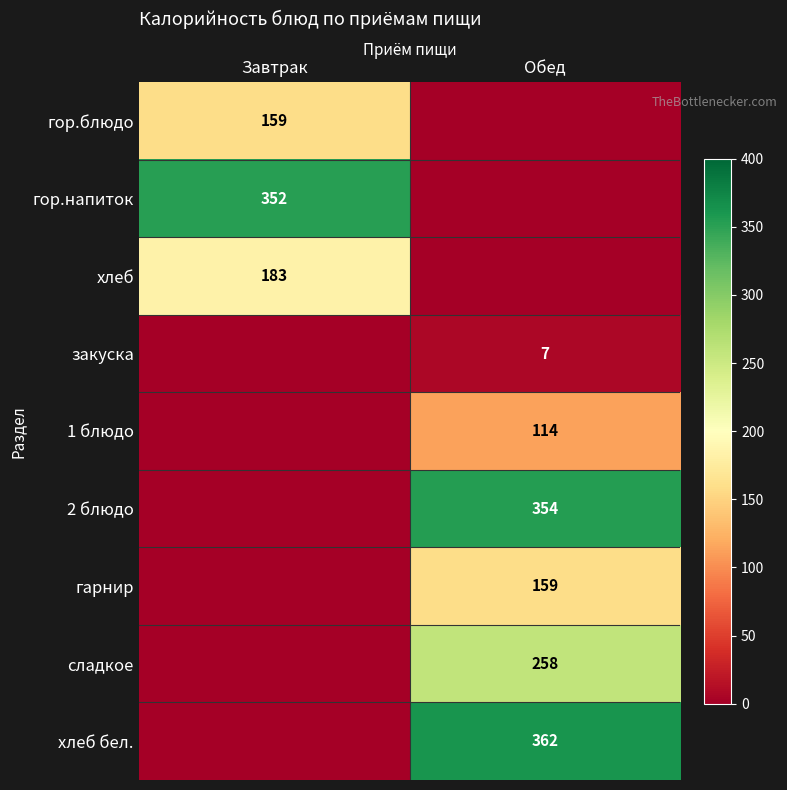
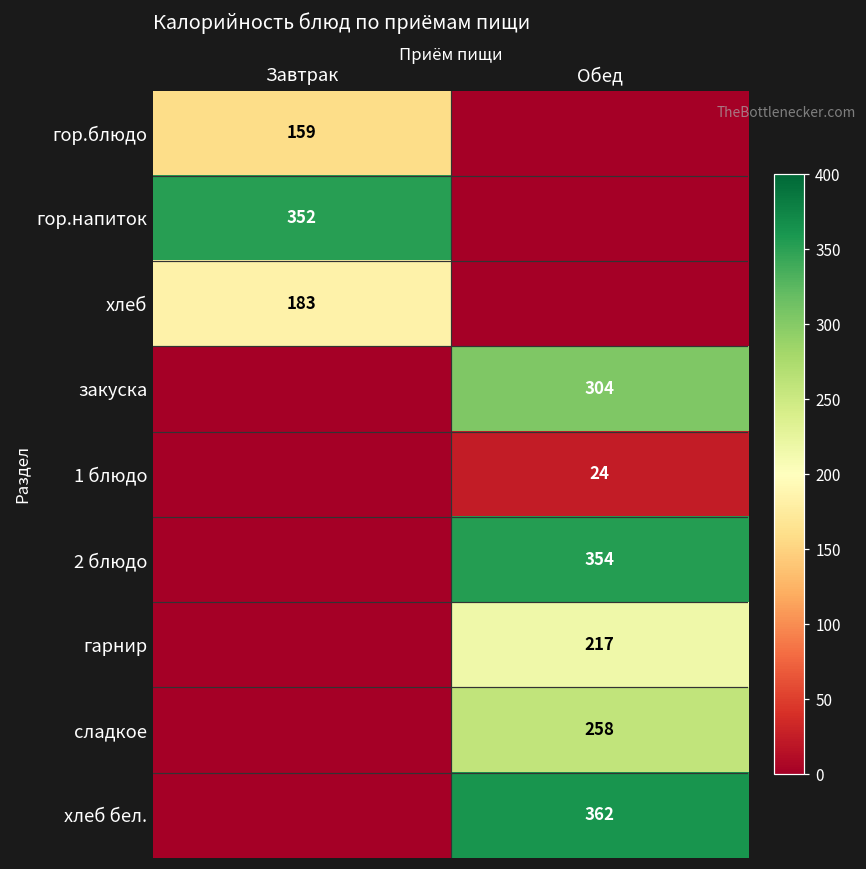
  {
    "гор.блюдо": {
      "Завтрак": 159
    },
    "гор.напиток": {
      "Завтрак": 352
    },
    "хлеб": {
      "Завтрак": 183
    },
    "закуска": {
-     "Обед": 7
+     "Обед": 304
    },
    "1 блюдо": {
-     "Обед": 114
+     "Обед": 24
    },
    "2 блюдо": {
      "Обед": 354
    },
    "гарнир": {
-     "Обед": 159
+     "Обед": 217
    },
    "сладкое": {
      "Обед": 258
    },
    "хлеб бел.": {
      "Обед": 362
    }
  }
